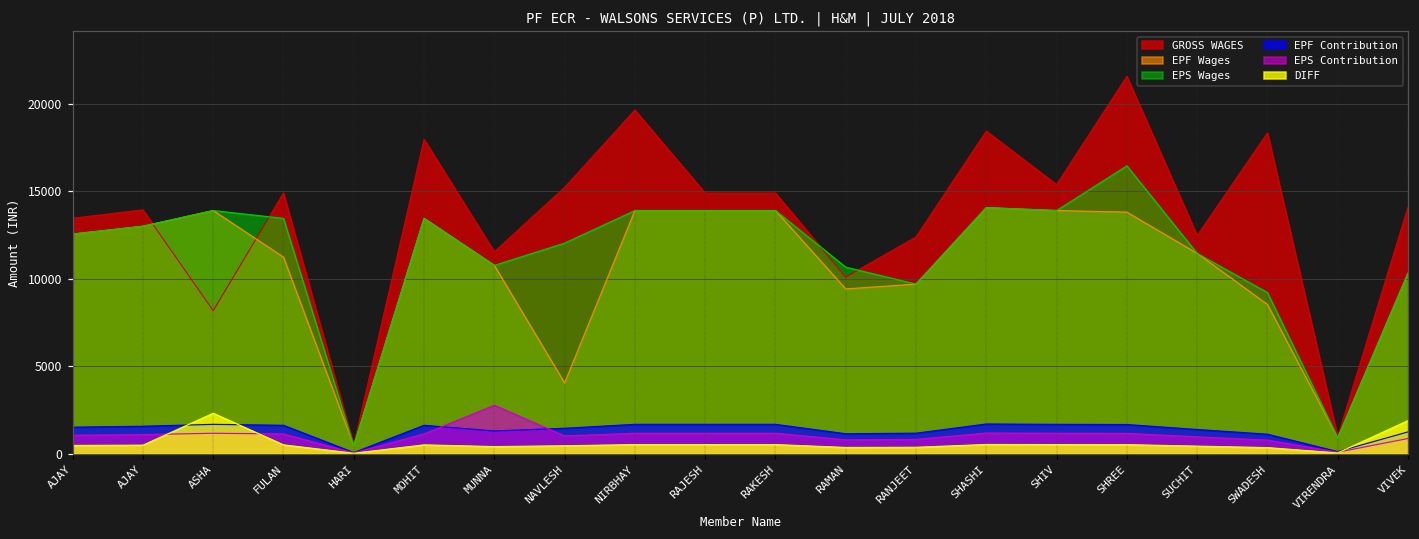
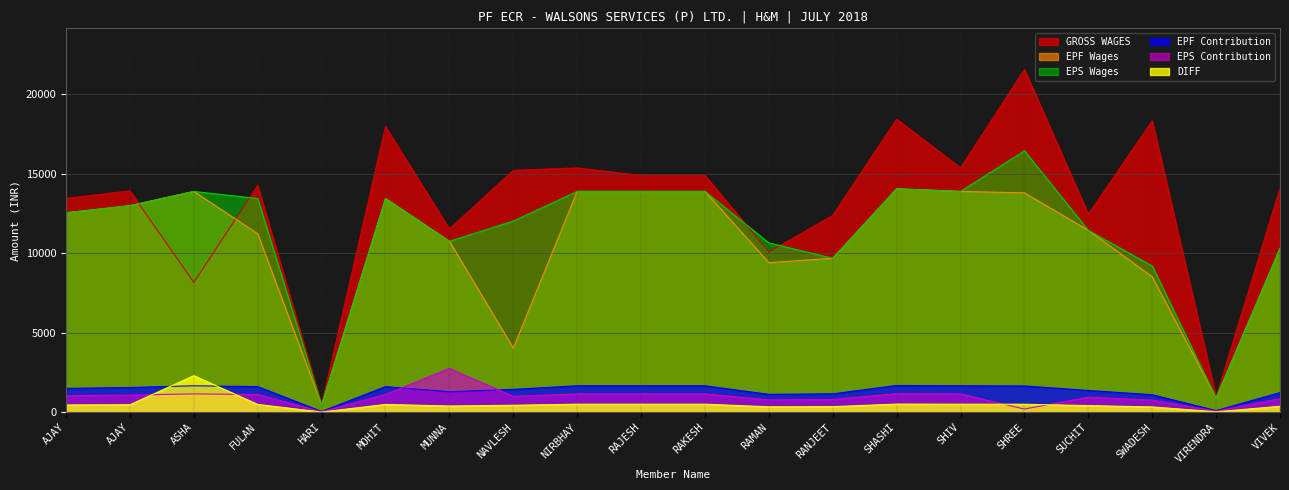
  {
    "GROSS WAGES": {
      "ASHA": 8200,
-     "FULAN": 14900,
+     "FULAN": 14300,
      "MOHIT": 18000,
      "MUNNA": 11500,
      "NAVLESH": 15200,
-     "NIRBHAY": 19600,
+     "NIRBHAY": 15400,
      "RAJESH": 14900,
      "RAKESH": 14900,
      "RAMAN": 10100,
      "RANJEET": 12400,
      "SHASHI": 18400,
      "SHIV": 15400,
      "SHREE": 21600,
      "SUCHIT": 12500,
      "SWADESH": 18300,
      "VIVEK": 14100
    },
    "EPF Wages": {
      "FULAN": 11200,
      "NAVLESH": 4000,
      "RAMAN": 9400,
      "SHREE": 13800,
      "SWADESH": 8500
    },
    "EPS Wages": {
      "FULAN": 13400,
      "NAVLESH": 12000,
      "RAMAN": 10700,
      "SHREE": 16500,
      "SWADESH": 9200
    },
    "EPF Contribution": {
      "ASHA": 1700,
      "FULAN": 1600,
      "MOHIT": 1600,
      "MUNNA": 1300,
      "NAVLESH": 1400,
      "NIRBHAY": 1700,
      "RAJESH": 1700,
      "RAKESH": 1700,
      "RAMAN": 1100,
      "RANJEET": 1200,
      "SHASHI": 1700,
      "SHIV": 1700,
      "SHREE": 1700,
      "SUCHIT": 1400,
      "SWADESH": 1100,
      "VIVEK": 1200
    },
    "EPS Contribution": {
      "ASHA": 1200,
      "FULAN": 1100,
      "MOHIT": 1100,
      "MUNNA": 2800,
      "NAVLESH": 1000,
      "NIRBHAY": 1200,
      "RAJESH": 1200,
      "RAKESH": 1200,
      "RAMAN": 800,
      "RANJEET": 800,
      "SHASHI": 1200,
      "SHIV": 1200,
-     "SHREE": 1200,
+     "SHREE": 200,
      "SUCHIT": 1000,
      "SWADESH": 800,
      "VIVEK": 900
    },
    "DIFF": {
      "ASHA": 2300,
      "FULAN": 500,
      "MOHIT": 500,
      "MUNNA": 400,
      "NAVLESH": 400,
      "NIRBHAY": 500,
      "RAJESH": 500,
      "RAKESH": 500,
      "RAMAN": 300,
      "RANJEET": 400,
      "SHASHI": 500,
      "SHIV": 500,
      "SHREE": 500,
      "SUCHIT": 400,
      "SWADESH": 300,
-     "VIVEK": 1900
+     "VIVEK": 400
    }
  }
